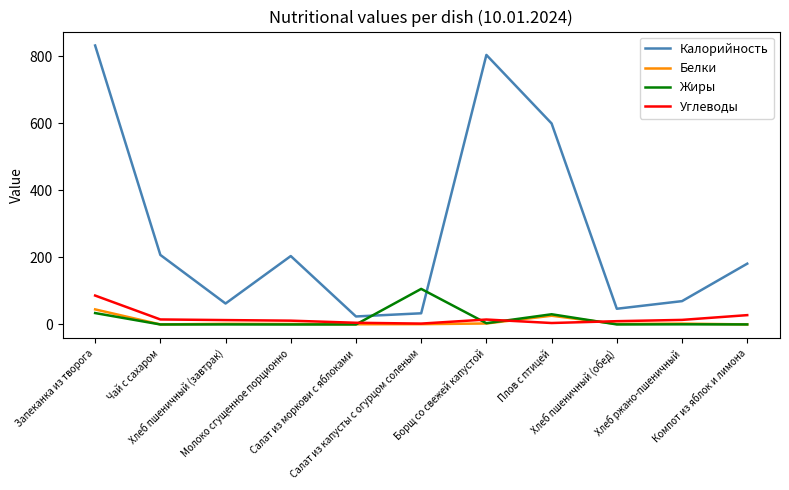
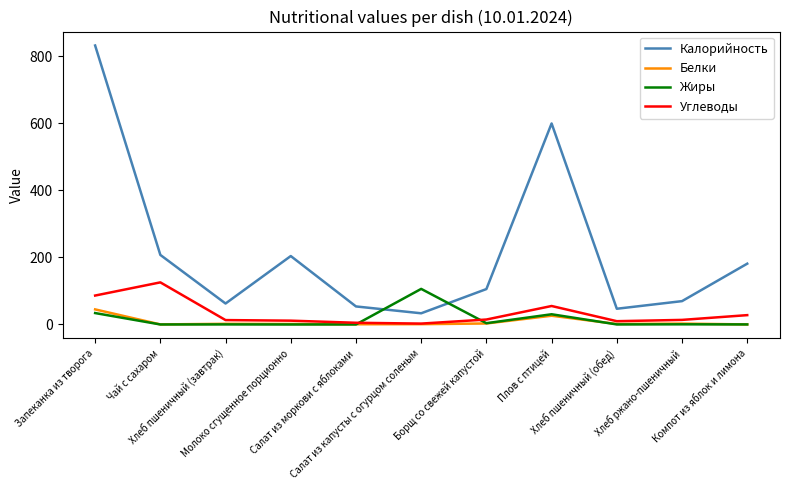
  {
    "Калорийность": {
      "Запеканка из творога": 830,
      "Чай с сахаром": 210,
      "Хлеб пшеничный (завтрак)": 60,
      "Молоко сгущенное порционно": 200,
-     "Салат из моркови с яблоками": 20,
+     "Салат из моркови с яблоками": 50,
      "Салат из капусты с огурцом соленым": 30,
-     "Борщ со свежей капустой": 800,
+     "Борщ со свежей капустой": 110,
      "Плов с птицей": 600,
      "Хлеб пшеничный (обед)": 50,
      "Хлеб ржано-пшеничный": 70,
      "Компот из яблок и лимона": 180
    },
    "Белки": {
      "Запеканка из творога": 50
    },
    "Жиры": {
      "Запеканка из творога": 30,
      "Салат из капусты с огурцом соленым": 110
    },
    "Углеводы": {
      "Запеканка из творога": 90,
-     "Чай с сахаром": 20,
+     "Чай с сахаром": 130,
      "Хлеб пшеничный (завтрак)": 10,
      "Молоко сгущенное порционно": 10,
      "Борщ со свежей капустой": 10,
-     "Плов с птицей": 0,
+     "Плов с птицей": 60,
      "Хлеб пшеничный (обед)": 10,
      "Хлеб ржано-пшеничный": 10,
      "Компот из яблок и лимона": 30
    }
  }
